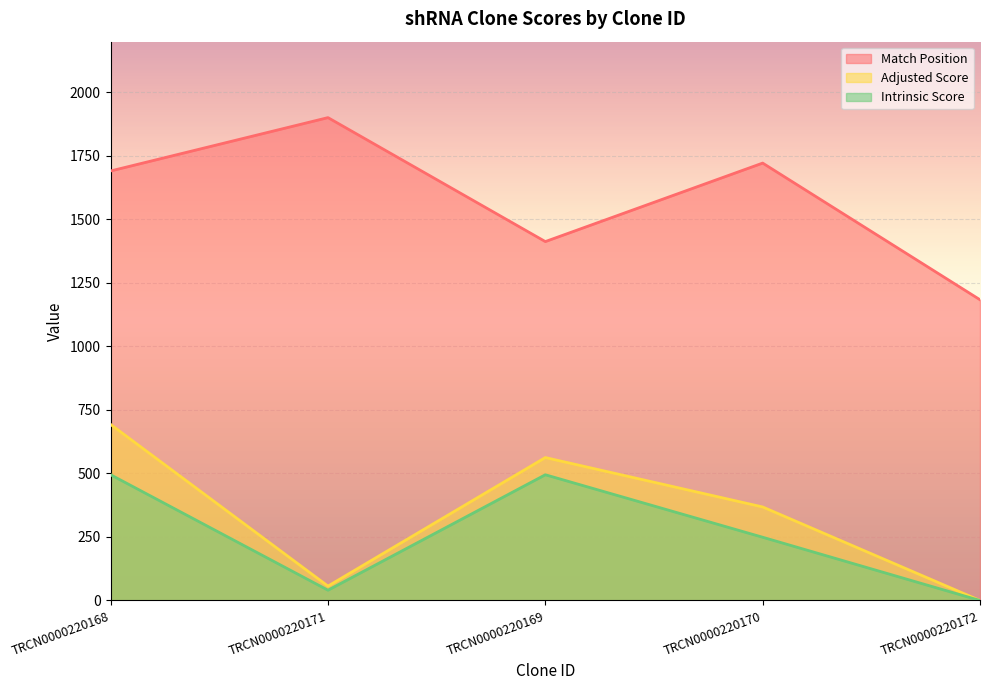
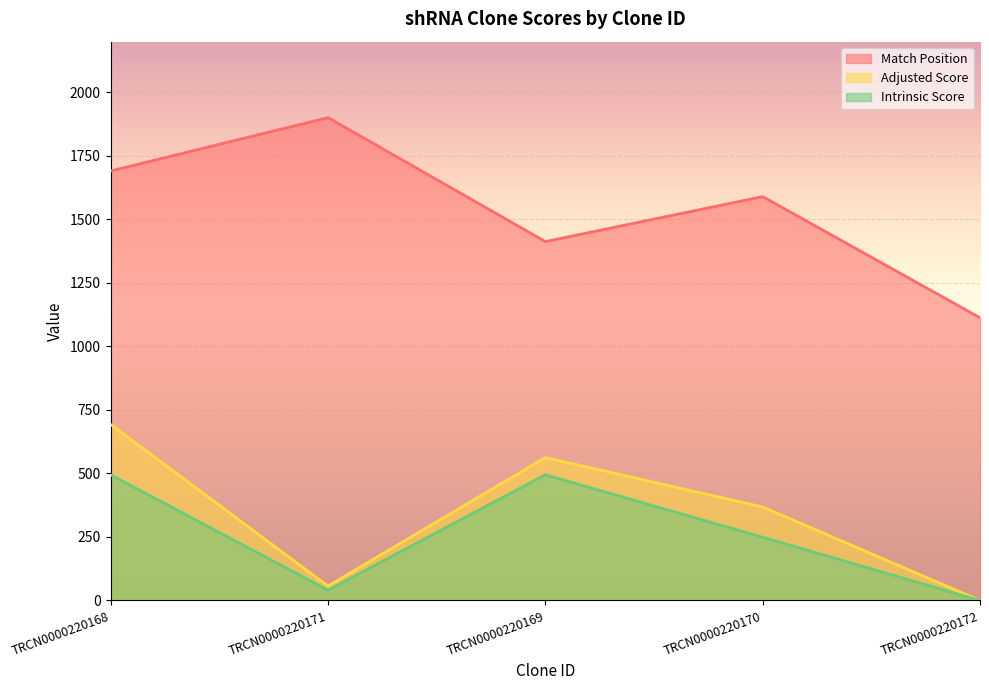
  {
    "Match Position": {
      "TRCN0000220168": 1690,
      "TRCN0000220171": 1900,
      "TRCN0000220169": 1410,
-     "TRCN0000220170": 1720,
-     "TRCN0000220172": 1180
+     "TRCN0000220170": 1590,
+     "TRCN0000220172": 1110
    },
    "Adjusted Score": {
      "TRCN0000220168": 690,
      "TRCN0000220171": 60,
      "TRCN0000220169": 560,
      "TRCN0000220170": 370
    },
    "Intrinsic Score": {
      "TRCN0000220168": 500,
      "TRCN0000220171": 40,
      "TRCN0000220169": 500,
      "TRCN0000220170": 250
    }
  }
